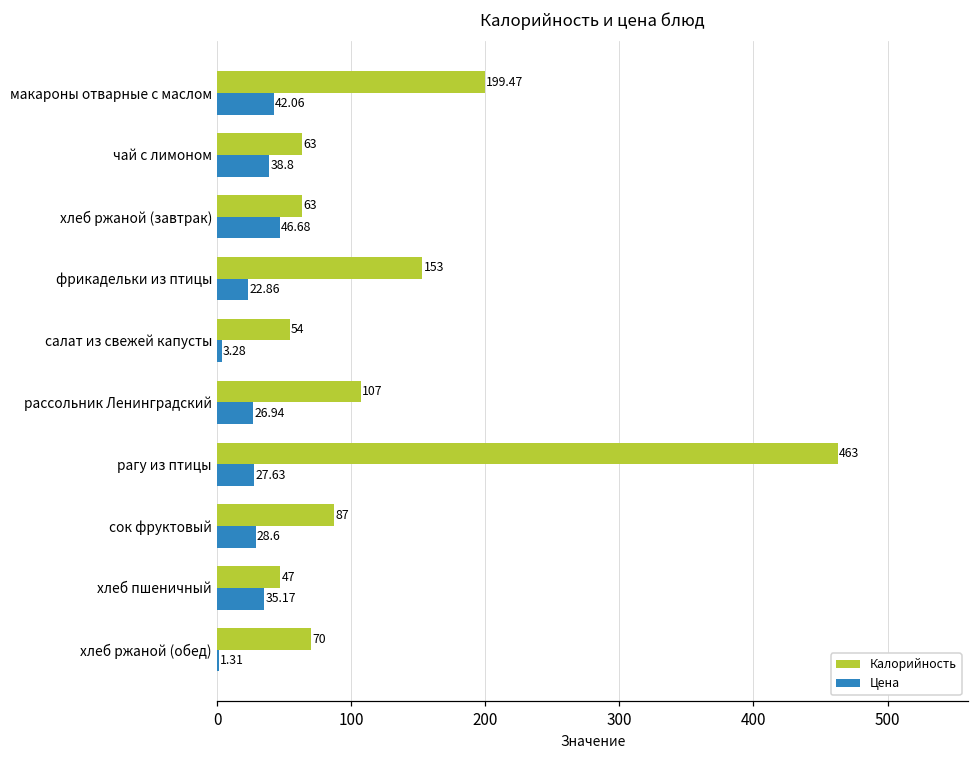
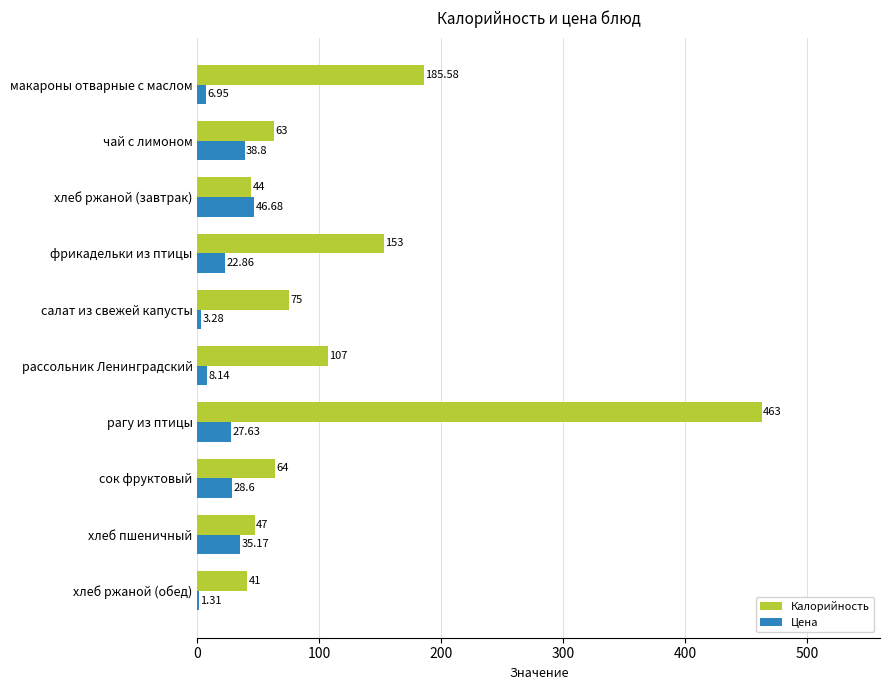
  {
    "Калорийность": {
-     "макароны отварные с маслом": 199.47,
+     "макароны отварные с маслом": 185.58,
      "чай с лимоном": 63,
-     "хлеб ржаной (завтрак)": 63,
+     "хлеб ржаной (завтрак)": 44,
      "фрикадельки из птицы": 153,
-     "салат из свежей капусты": 54,
+     "салат из свежей капусты": 75,
      "рассольник Ленинградский": 107,
      "рагу из птицы": 463,
-     "сок фруктовый": 87,
+     "сок фруктовый": 64,
      "хлеб пшеничный": 47,
-     "хлеб ржаной (обед)": 70
+     "хлеб ржаной (обед)": 41
    },
    "Цена": {
-     "макароны отварные с маслом": 42.06,
+     "макароны отварные с маслом": 6.95,
      "чай с лимоном": 38.8,
      "хлеб ржаной (завтрак)": 46.68,
      "фрикадельки из птицы": 22.86,
      "салат из свежей капусты": 3.28,
-     "рассольник Ленинградский": 26.94,
+     "рассольник Ленинградский": 8.14,
      "рагу из птицы": 27.63,
      "сок фруктовый": 28.6,
      "хлеб пшеничный": 35.17,
      "хлеб ржаной (обед)": 1.31
    }
  }
